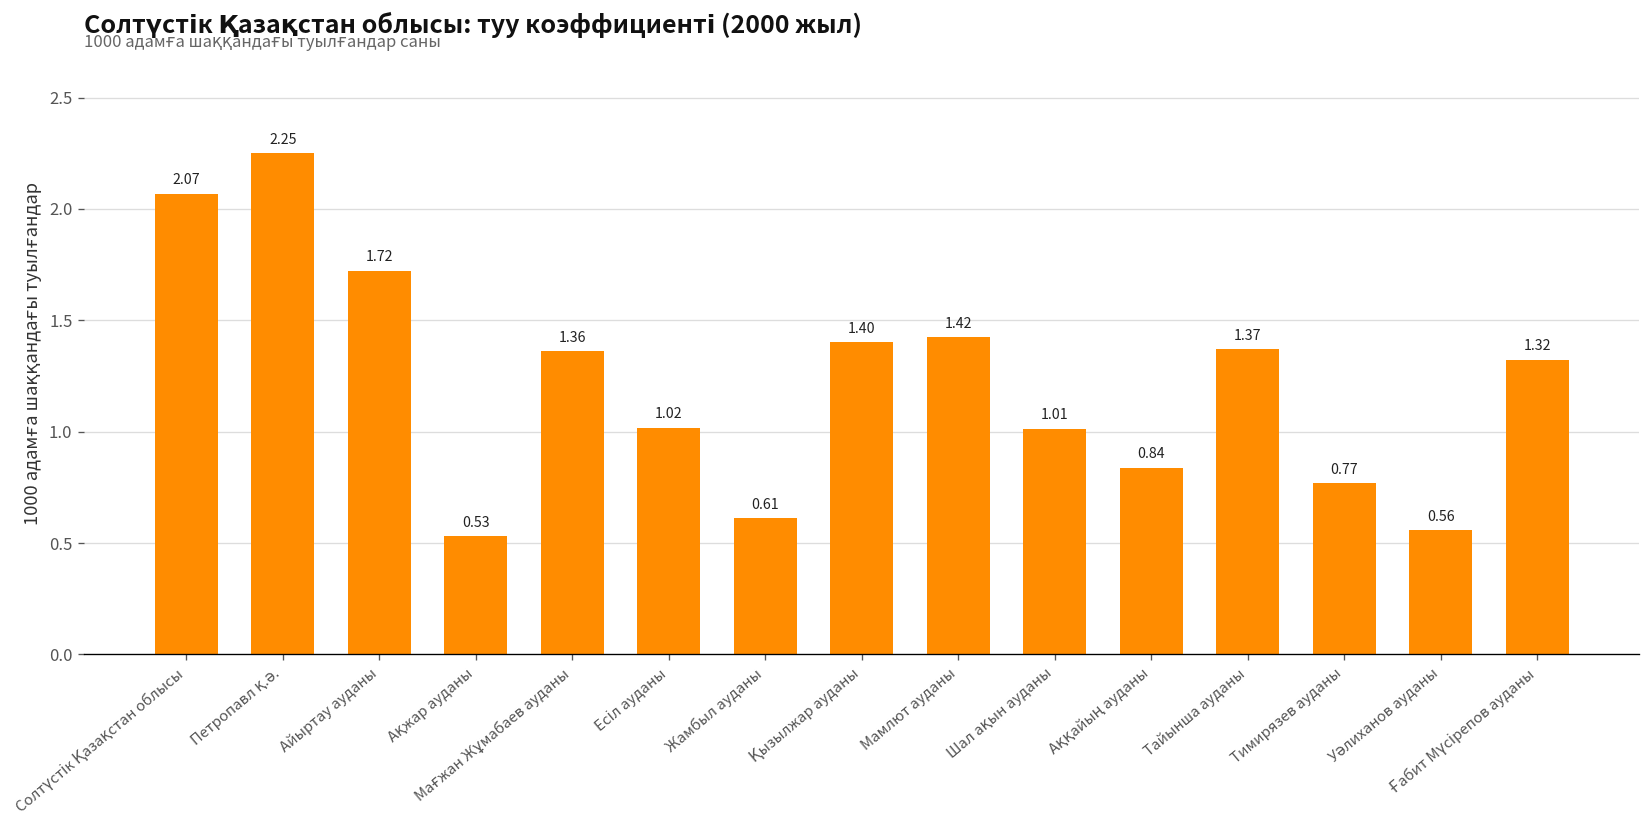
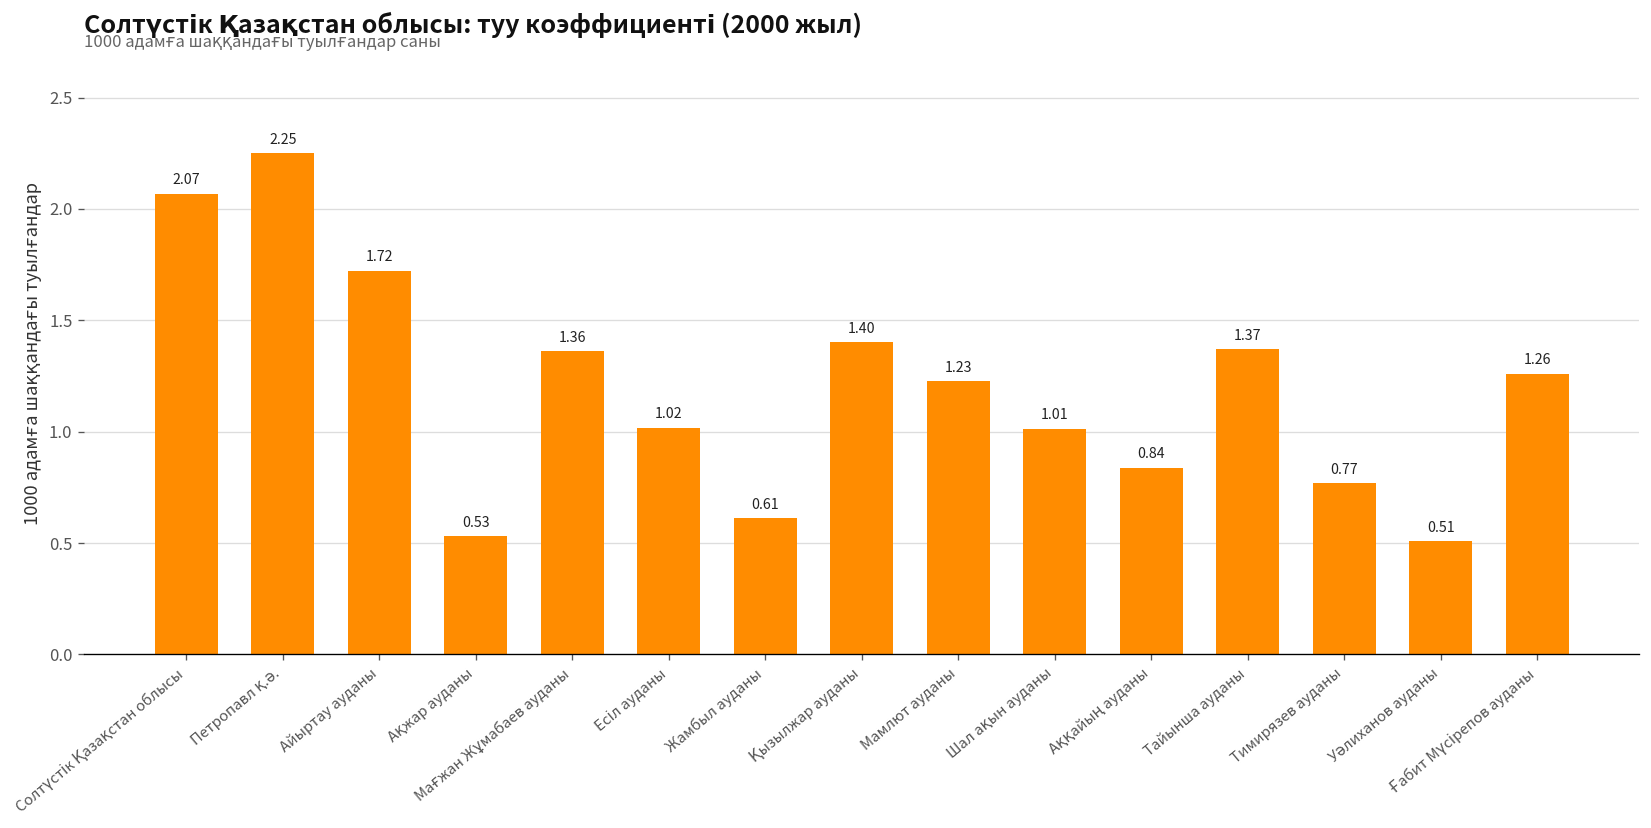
  {
    "Солтүстік Қазақстан облысы": 2.07,
    "Петропавл қ.ә.": 2.25,
    "Айыртау ауданы": 1.72,
    "Ақжар ауданы": 0.53,
    "Мағжан Жұмабаев ауданы": 1.36,
    "Есіл ауданы": 1.02,
    "Жамбыл ауданы": 0.61,
    "Қызылжар ауданы": 1.40,
-   "Мамлют ауданы": 1.42,
+   "Мамлют ауданы": 1.23,
    "Шал ақын ауданы": 1.01,
    "Аққайың ауданы": 0.84,
    "Тайынша ауданы": 1.37,
    "Тимирязев ауданы": 0.77,
-   "Уәлиханов ауданы": 0.56,
-   "Ғабит Мүсірепов ауданы": 1.32
+   "Уәлиханов ауданы": 0.51,
+   "Ғабит Мүсірепов ауданы": 1.26
  }
